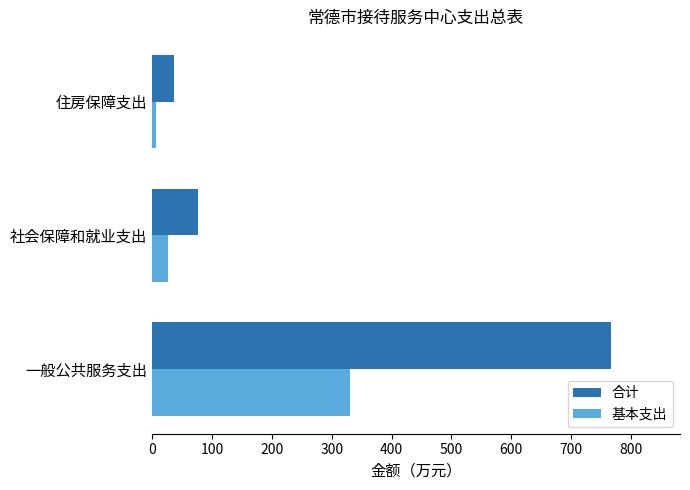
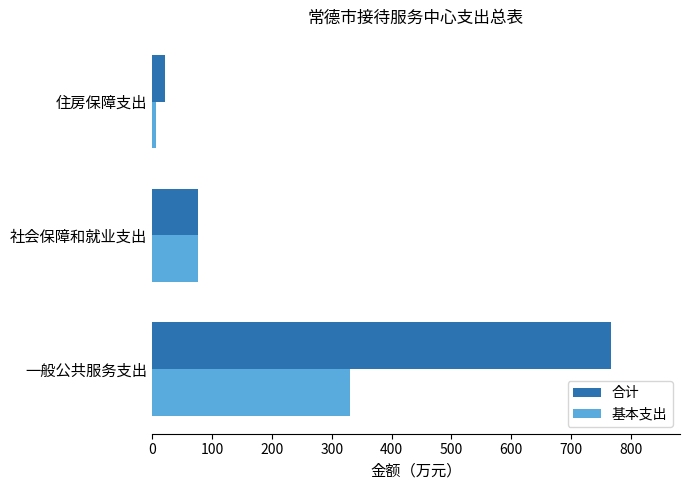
  {
    "合计": {
-     "住房保障支出": 40,
+     "住房保障支出": 20,
      "社会保障和就业支出": 80,
      "一般公共服务支出": 770
    },
    "基本支出": {
      "住房保障支出": 10,
-     "社会保障和就业支出": 30,
+     "社会保障和就业支出": 80,
      "一般公共服务支出": 330
    }
  }
